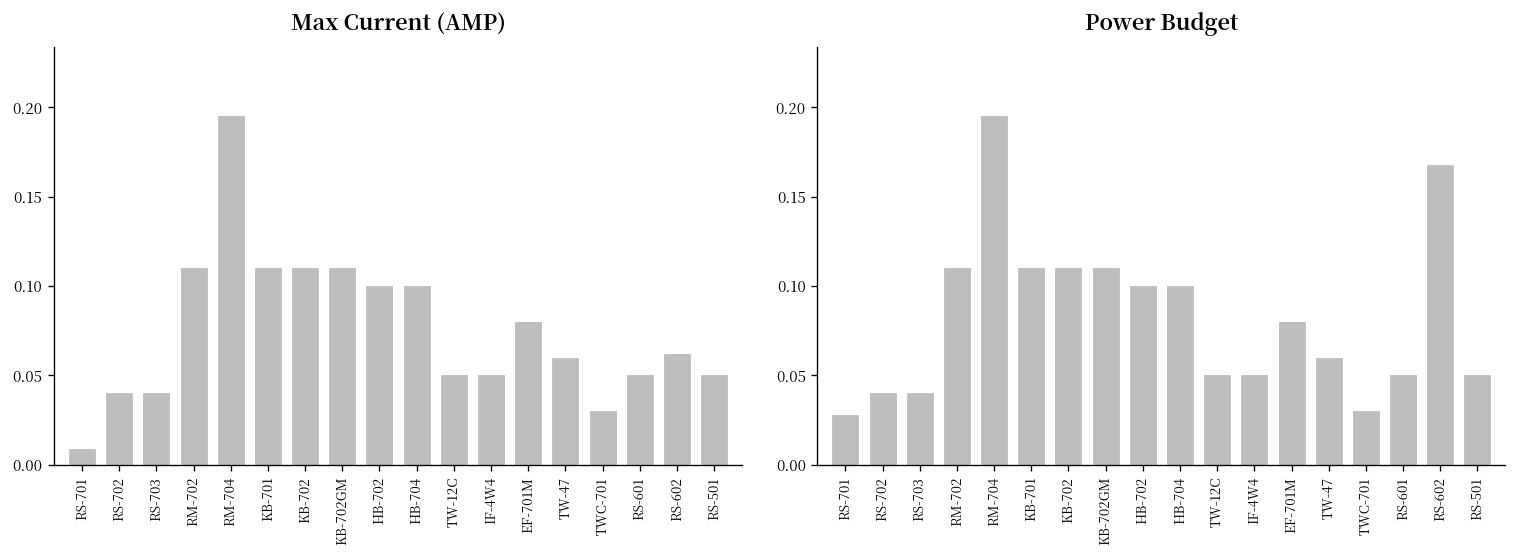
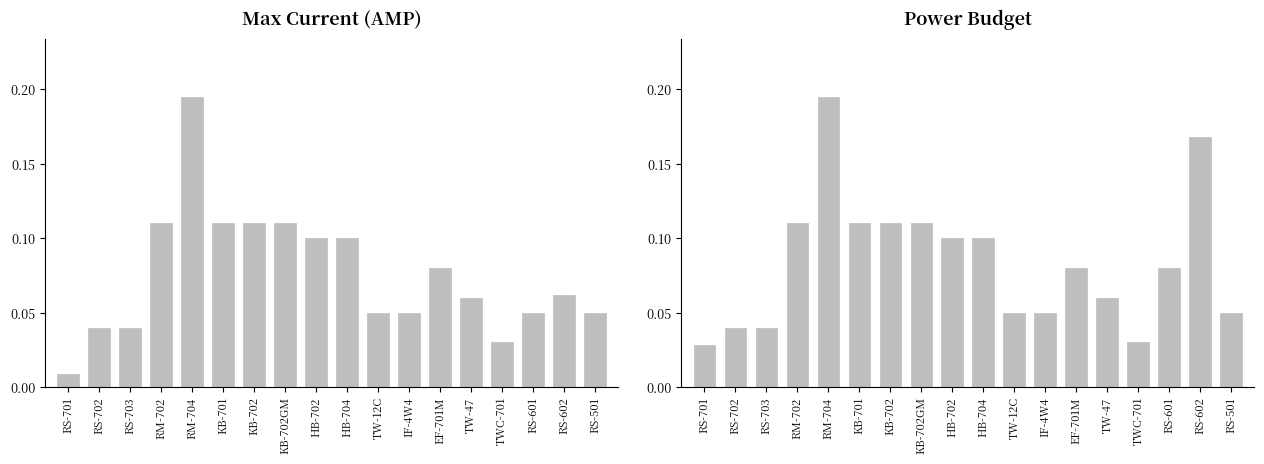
  {
    "Max Current (AMP)": {
      "RS-701": 0.009,
      "RS-702": 0.040,
      "RS-703": 0.040,
      "RM-702": 0.110,
      "RM-704": 0.195,
      "KB-701": 0.110,
      "KB-702": 0.110,
      "KB-702GM": 0.110,
      "HB-702": 0.100,
      "HB-704": 0.100,
      "TW-12C": 0.050,
      "IF-4W4": 0.050,
      "EF-701M": 0.080,
      "TW-47": 0.060,
      "TWC-701": 0.030,
      "RS-601": 0.050,
      "RS-602": 0.062,
      "RS-501": 0.050
    },
    "Power Budget": {
      "RS-701": 0.028,
      "RS-702": 0.04,
      "RS-703": 0.04,
      "RM-702": 0.11,
      "RM-704": 0.195,
      "KB-701": 0.11,
      "KB-702": 0.11,
      "KB-702GM": 0.11,
      "HB-702": 0.10,
      "HB-704": 0.10,
      "TW-12C": 0.05,
      "IF-4W4": 0.05,
      "EF-701M": 0.08,
      "TW-47": 0.06,
      "TWC-701": 0.03,
-     "RS-601": 0.05,
+     "RS-601": 0.08,
      "RS-602": 0.168,
      "RS-501": 0.05
    }
  }
